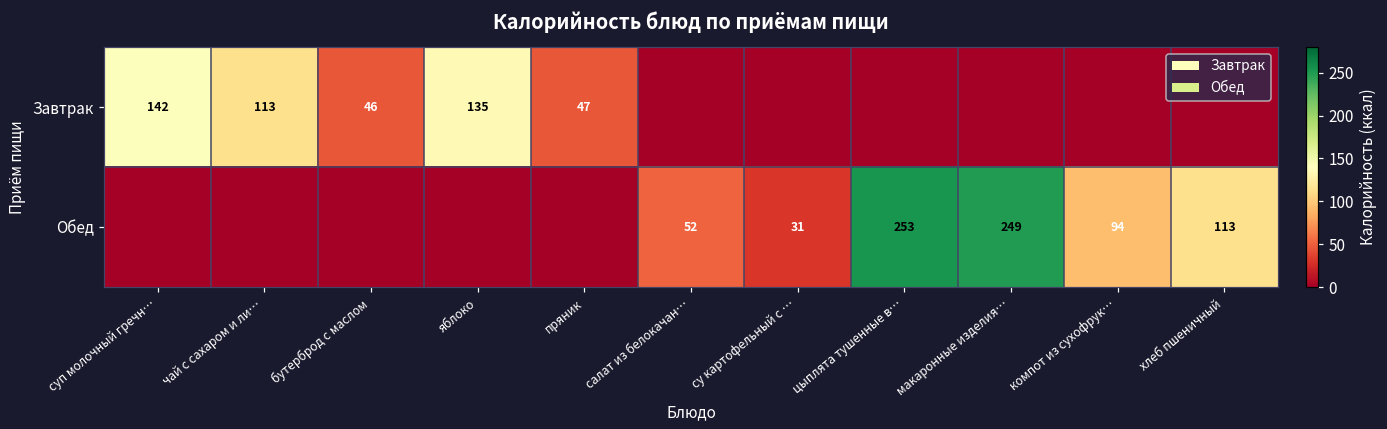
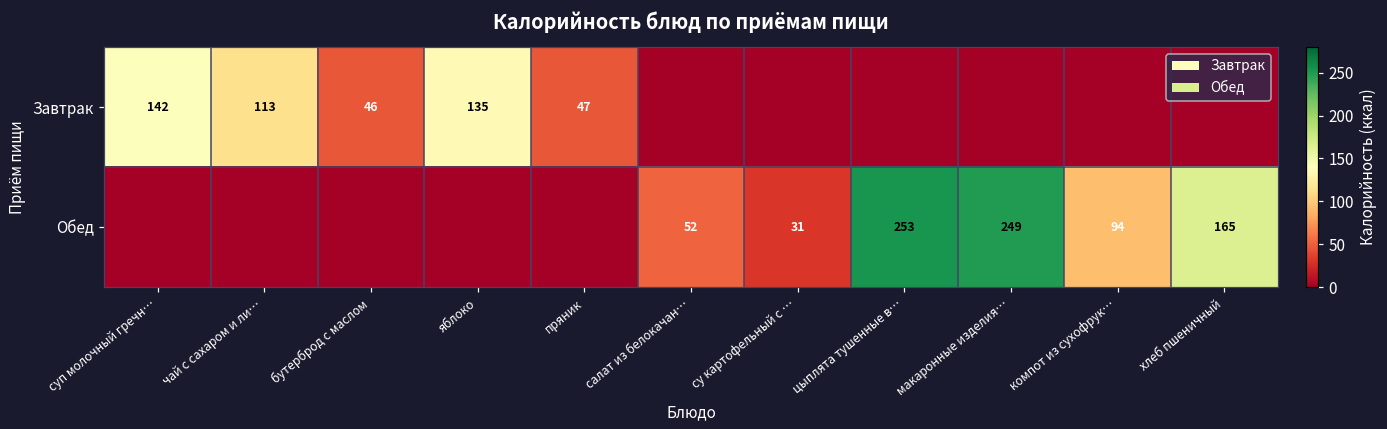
  {
    "Завтрак": {
      "суп молочный гречн…": 142,
      "чай с сахаром и ли…": 113,
      "бутерброд с маслом": 46,
      "яблоко": 135,
      "пряник": 47
    },
    "Обед": {
      "салат из белокачан…": 52,
      "су картофельный с …": 31,
      "цыплята тушенные в…": 253,
      "макаронные изделия…": 249,
      "компот из сухофрук…": 94,
-     "хлеб пшеничный": 113
+     "хлеб пшеничный": 165
    }
  }
